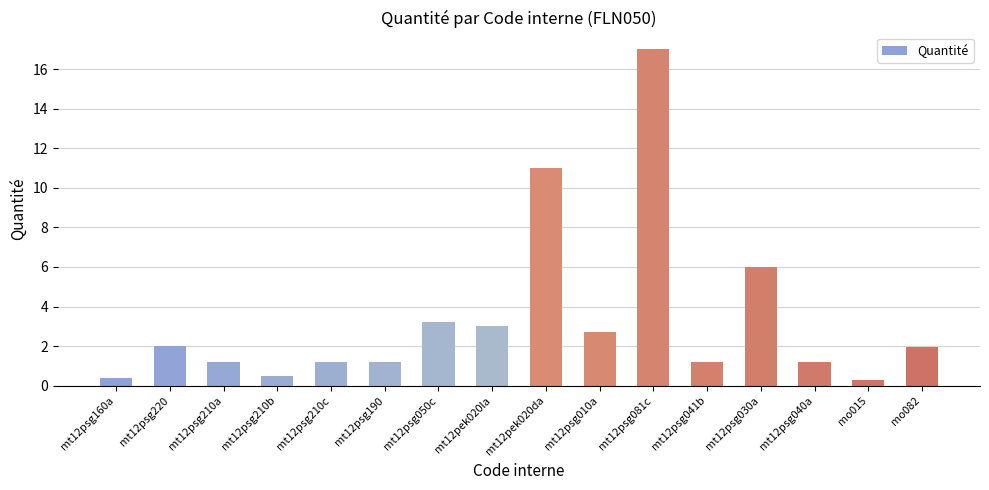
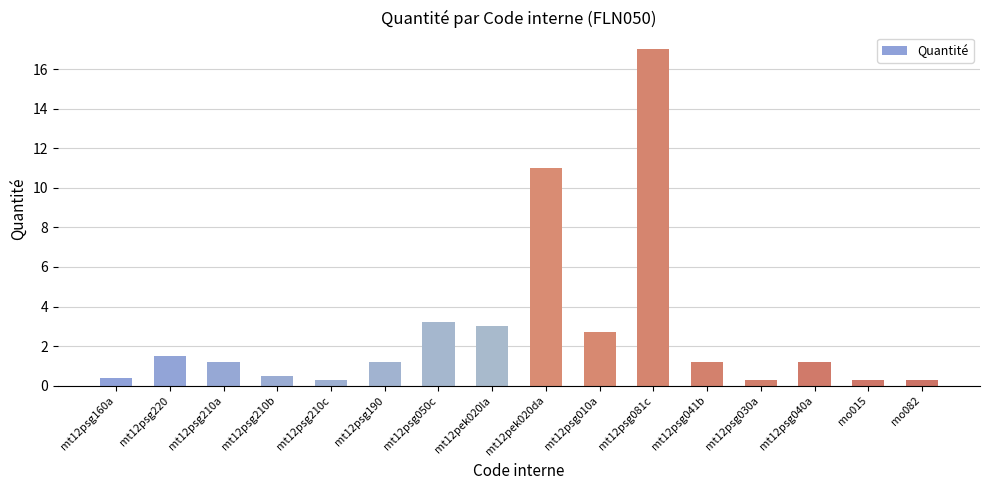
  {
    "mt12psg160a": 0.4,
-   "mt12psg220": 2.0,
+   "mt12psg220": 1.5,
    "mt12psg210a": 1.2,
    "mt12psg210b": 0.5,
-   "mt12psg210c": 1.2,
+   "mt12psg210c": 0.3,
    "mt12psg190": 1.2,
    "mt12psg050c": 3.2,
    "mt12pek020la": 3.0,
    "mt12pek020da": 11.0,
    "mt12psg010a": 2.7,
    "mt12psg081c": 17.0,
    "mt12psg041b": 1.2,
-   "mt12psg030a": 6.0,
+   "mt12psg030a": 0.3,
    "mt12psg040a": 1.2,
    "mo015": 0.3,
-   "mo082": 2.0
+   "mo082": 0.3
  }
